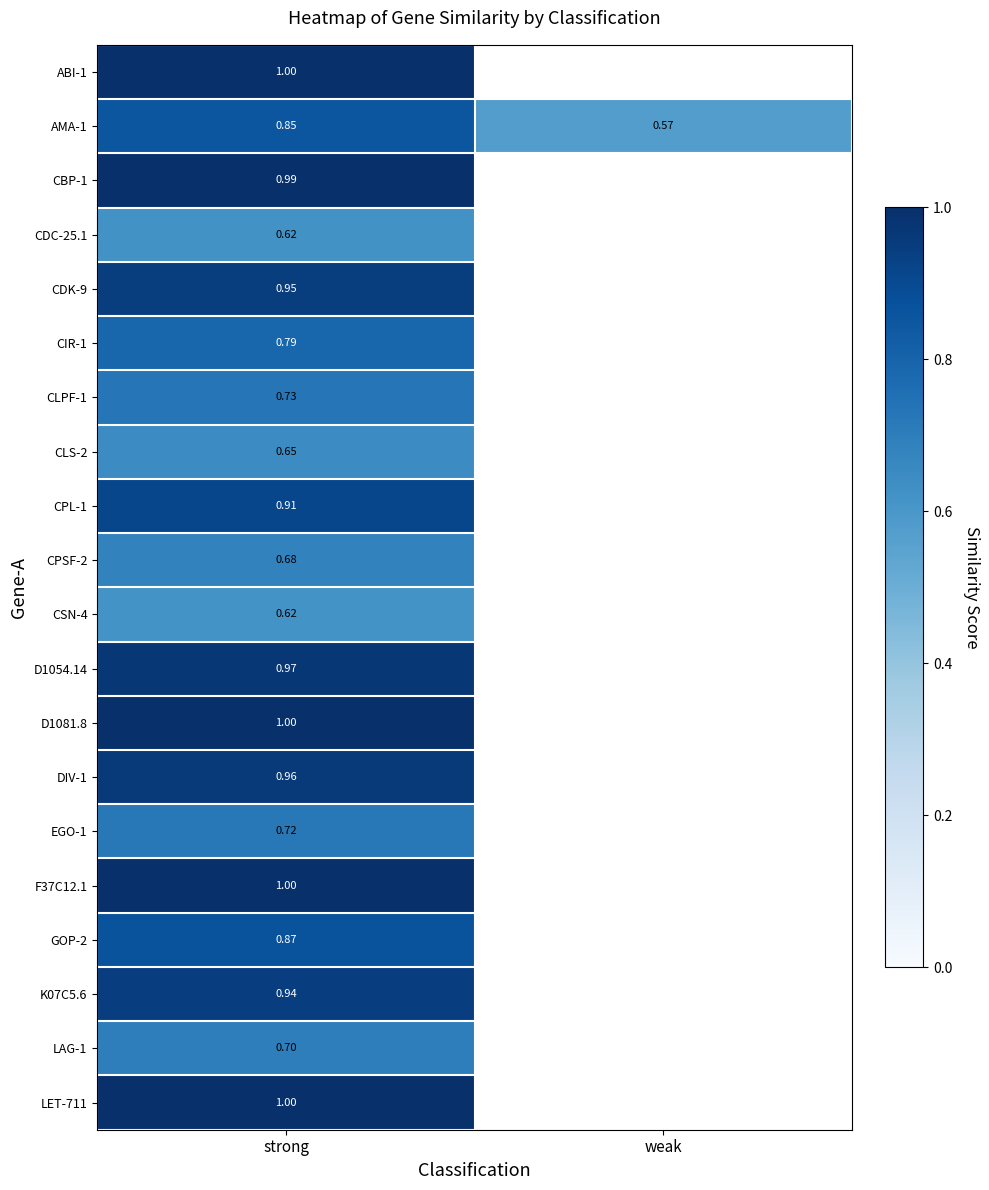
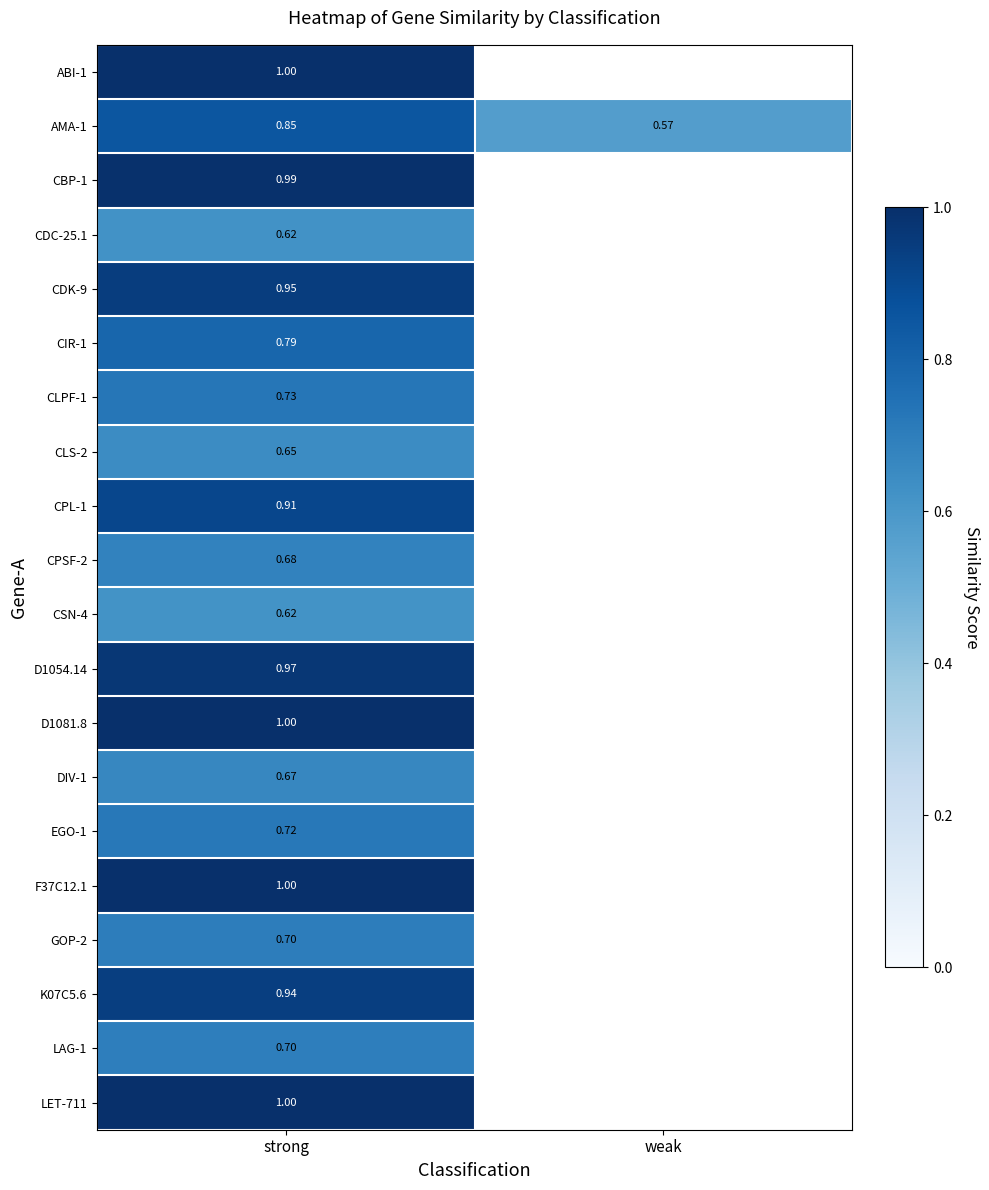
  {
    "ABI-1": {
      "strong": 1.00
    },
    "AMA-1": {
      "strong": 0.85,
      "weak": 0.57
    },
    "CBP-1": {
      "strong": 0.99
    },
    "CDC-25.1": {
      "strong": 0.62
    },
    "CDK-9": {
      "strong": 0.95
    },
    "CIR-1": {
      "strong": 0.79
    },
    "CLPF-1": {
      "strong": 0.73
    },
    "CLS-2": {
      "strong": 0.65
    },
    "CPL-1": {
      "strong": 0.91
    },
    "CPSF-2": {
      "strong": 0.68
    },
    "CSN-4": {
      "strong": 0.62
    },
    "D1054.14": {
      "strong": 0.97
    },
    "D1081.8": {
      "strong": 1.00
    },
    "DIV-1": {
-     "strong": 0.96
+     "strong": 0.67
    },
    "EGO-1": {
      "strong": 0.72
    },
    "F37C12.1": {
      "strong": 1.00
    },
    "GOP-2": {
-     "strong": 0.87
+     "strong": 0.70
    },
    "K07C5.6": {
      "strong": 0.94
    },
    "LAG-1": {
      "strong": 0.70
    },
    "LET-711": {
      "strong": 1.00
    }
  }
